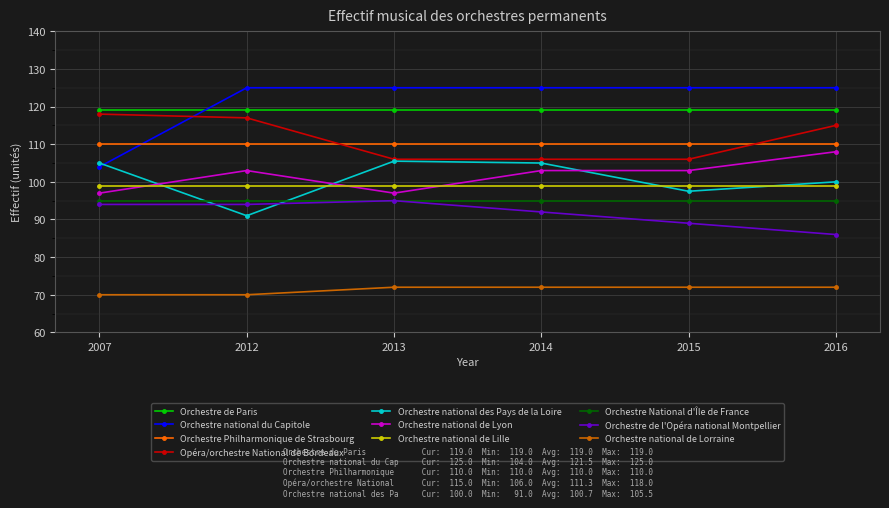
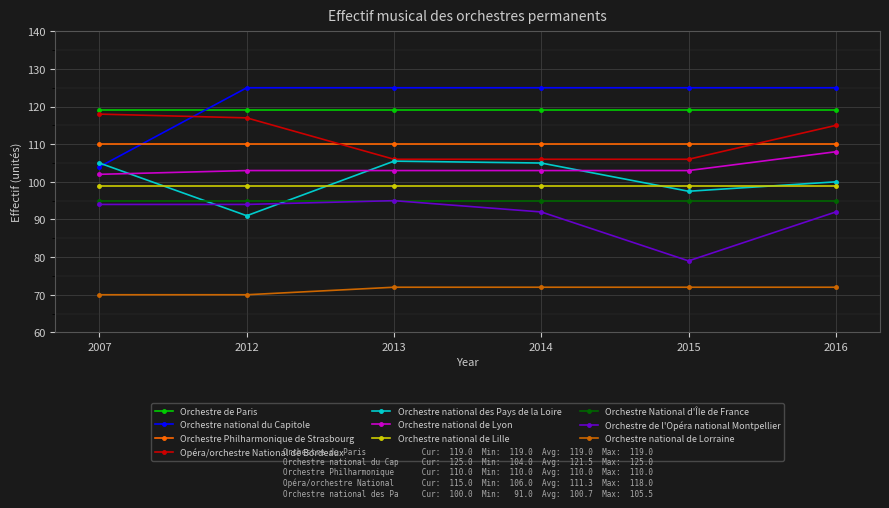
  {
    "Orchestre de Paris": {
      "2007": 119,
      "2012": 119,
      "2013": 119,
      "2014": 119,
      "2015": 119,
      "2016": 119
    },
    "Orchestre national du Capitole": {
      "2007": 104,
      "2012": 125,
      "2013": 125,
      "2014": 125,
      "2015": 125,
      "2016": 125
    },
    "Opéra/orchestre National de Bordeaux": {
      "2007": 118,
      "2012": 117,
      "2014": 106,
      "2015": 106,
      "2016": 115
    },
    "Orchestre national des Pays de la Loire": {
      "2007": 105,
      "2012": 91,
      "2014": 105,
      "2015": 98,
      "2016": 100
    },
    "Orchestre national de Lyon": {
-     "2007": 97,
+     "2007": 102,
      "2012": 103,
-     "2013": 97,
+     "2013": 103,
      "2014": 103,
      "2015": 103,
      "2016": 108
    },
    "Orchestre national de Lille": {
      "2007": 99,
      "2012": 99,
      "2013": 99,
      "2014": 99,
      "2015": 99,
      "2016": 99
    },
    "Orchestre National d'Île de France": {
      "2007": 95,
      "2012": 95,
      "2014": 95,
      "2015": 95,
      "2016": 95
    },
    "Orchestre de l'Opéra national Montpellier": {
      "2007": 94,
      "2012": 94,
      "2014": 92,
-     "2015": 89,
-     "2016": 86
+     "2015": 79,
+     "2016": 92
    }
  }
